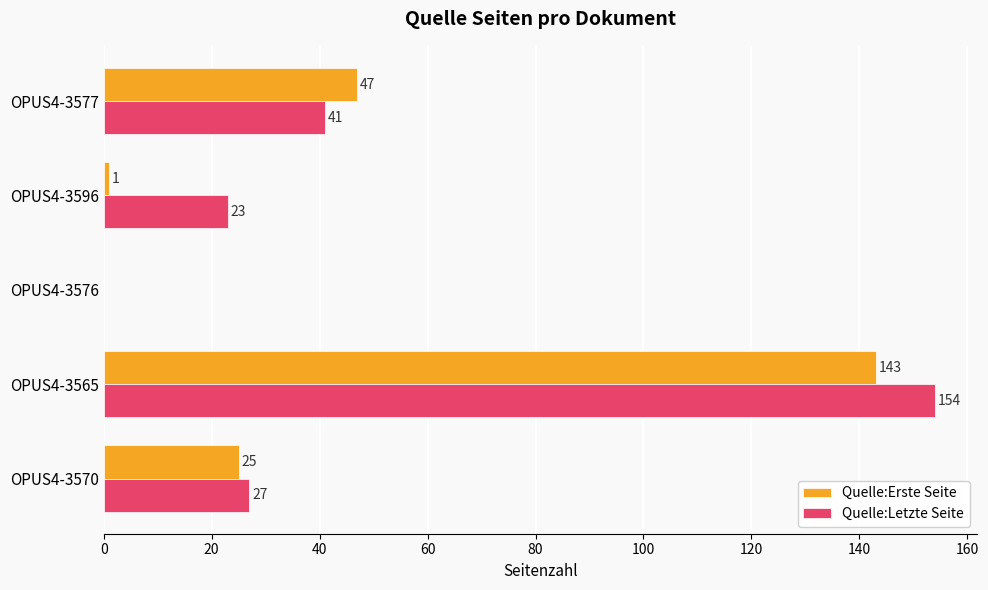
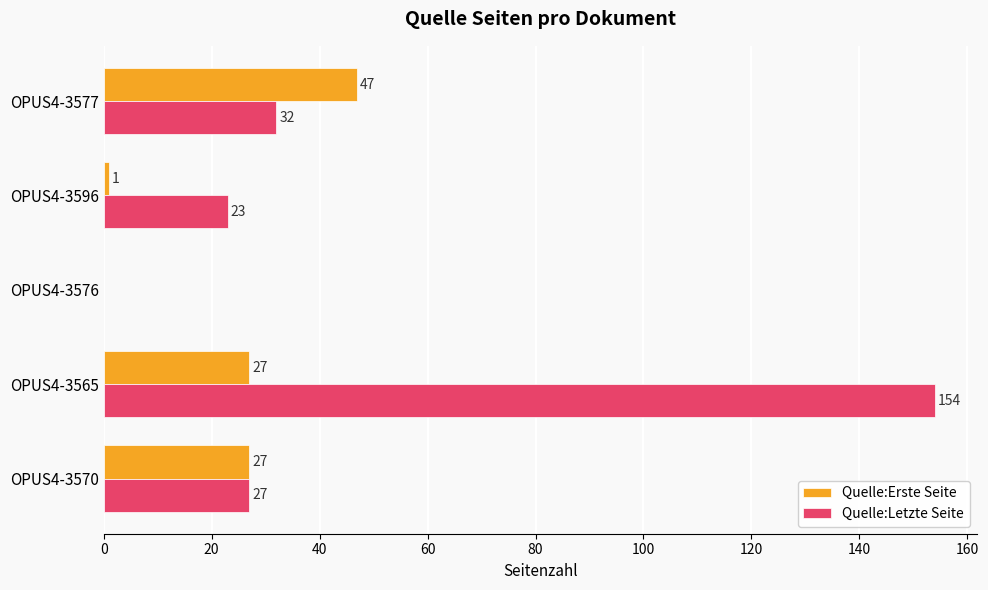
  {
    "Quelle:Erste Seite": {
      "OPUS4-3577": 47,
      "OPUS4-3596": 1,
-     "OPUS4-3565": 143,
-     "OPUS4-3570": 25
+     "OPUS4-3565": 27,
+     "OPUS4-3570": 27
    },
    "Quelle:Letzte Seite": {
-     "OPUS4-3577": 41,
+     "OPUS4-3577": 32,
      "OPUS4-3596": 23,
      "OPUS4-3565": 154,
      "OPUS4-3570": 27
    }
  }
